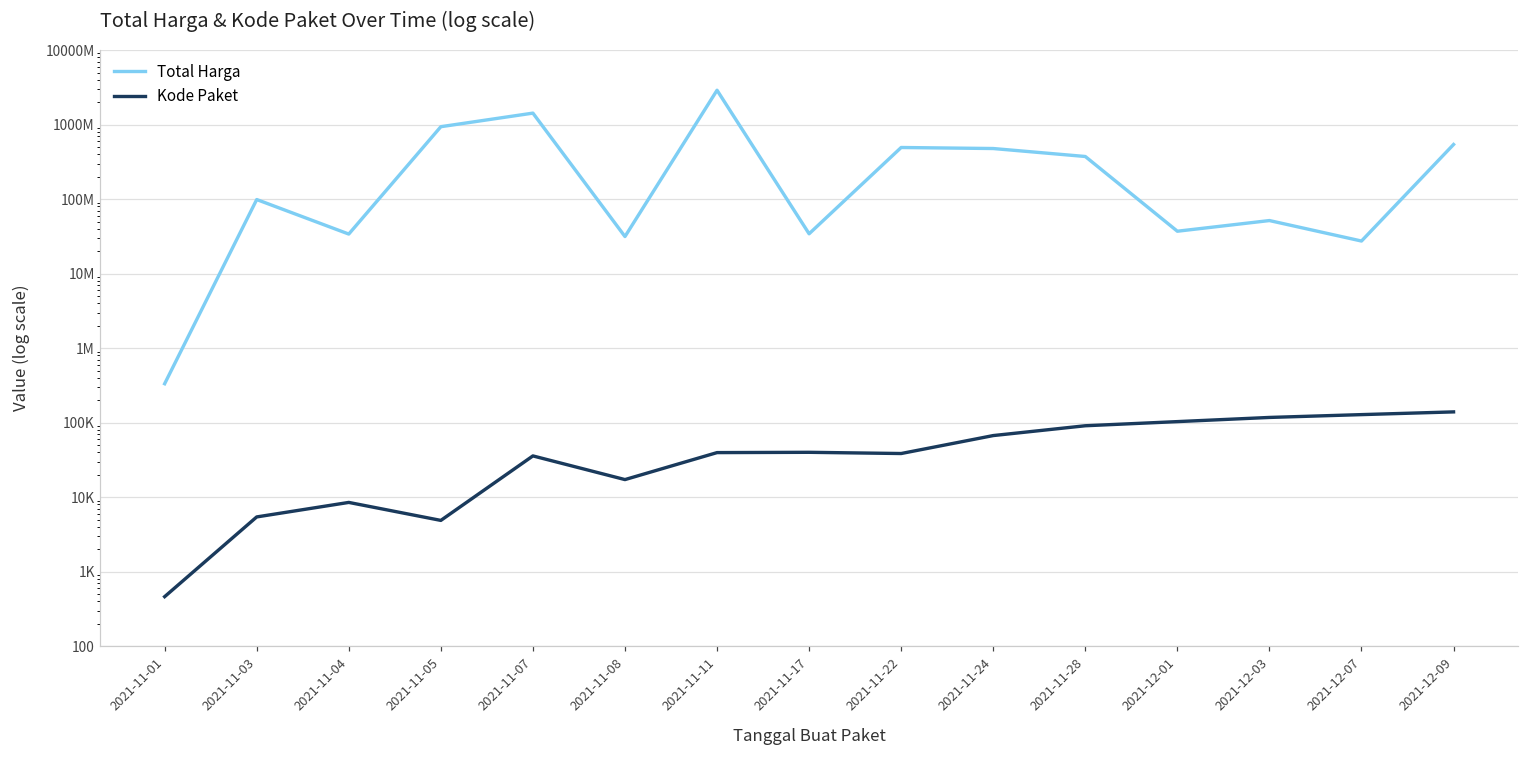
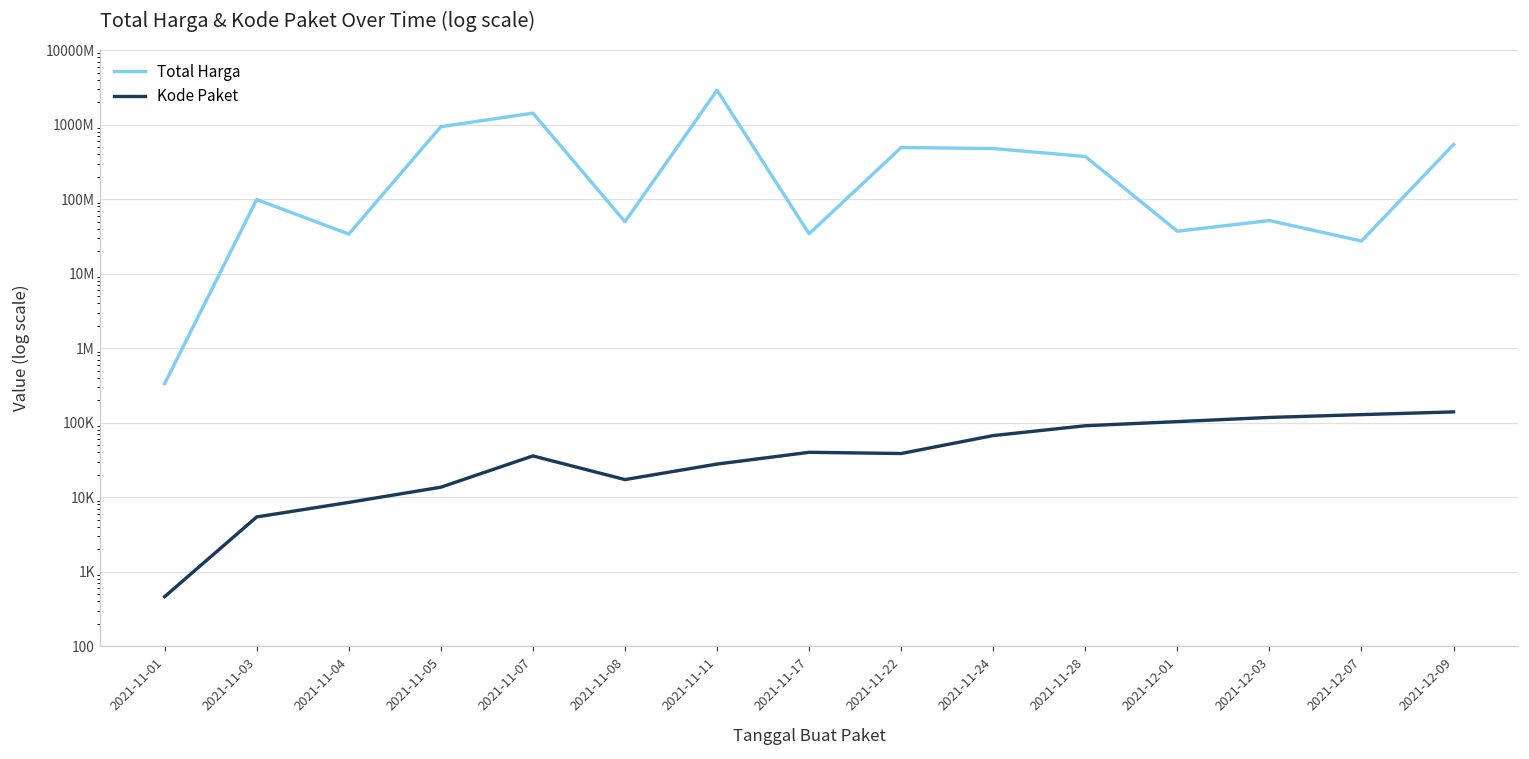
  {
    "Total Harga": {
      "2021-11-01": 300000,
      "2021-11-03": 100000000,
      "2021-11-04": 30000000,
      "2021-11-05": 900000000,
      "2021-11-07": 1400000000,
-     "2021-11-08": 30000000,
+     "2021-11-08": 50000000,
      "2021-11-11": 2900000000,
      "2021-11-17": 30000000,
      "2021-11-22": 500000000,
      "2021-11-24": 500000000,
      "2021-11-28": 400000000,
      "2021-12-01": 40000000,
      "2021-12-03": 50000000,
      "2021-12-07": 27000000,
      "2021-12-09": 500000000
    },
    "Kode Paket": {
      "2021-11-01": 500,
      "2021-11-03": 5000,
      "2021-11-04": 9000,
-     "2021-11-05": 5000,
+     "2021-11-05": 14000,
      "2021-11-07": 40000,
      "2021-11-08": 17000,
-     "2021-11-11": 40000,
+     "2021-11-11": 28000,
      "2021-11-17": 40000,
      "2021-11-22": 40000,
      "2021-11-24": 70000,
      "2021-11-28": 90000,
      "2021-12-01": 100000,
      "2021-12-03": 120000,
      "2021-12-07": 130000,
      "2021-12-09": 140000
    }
  }
